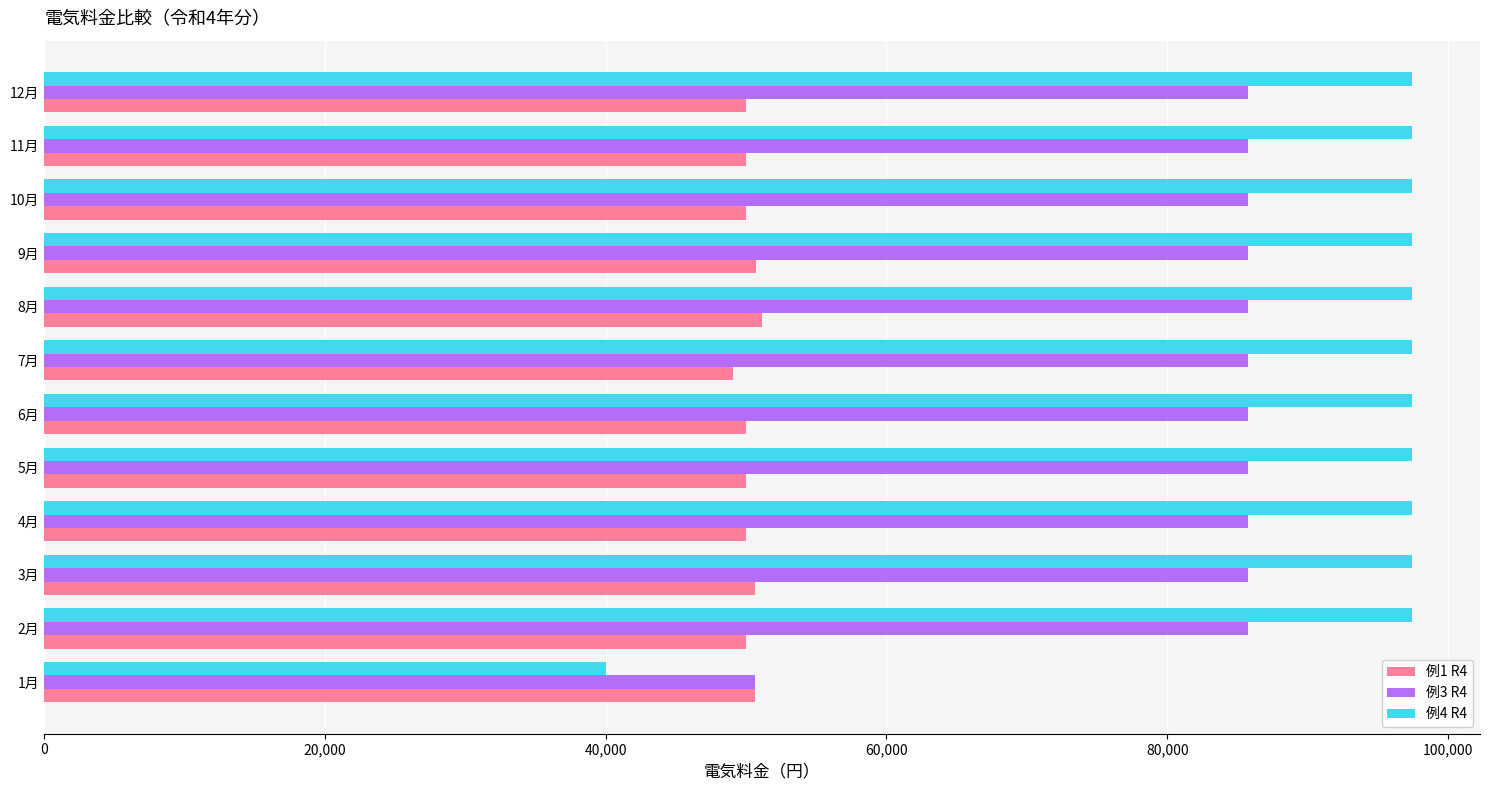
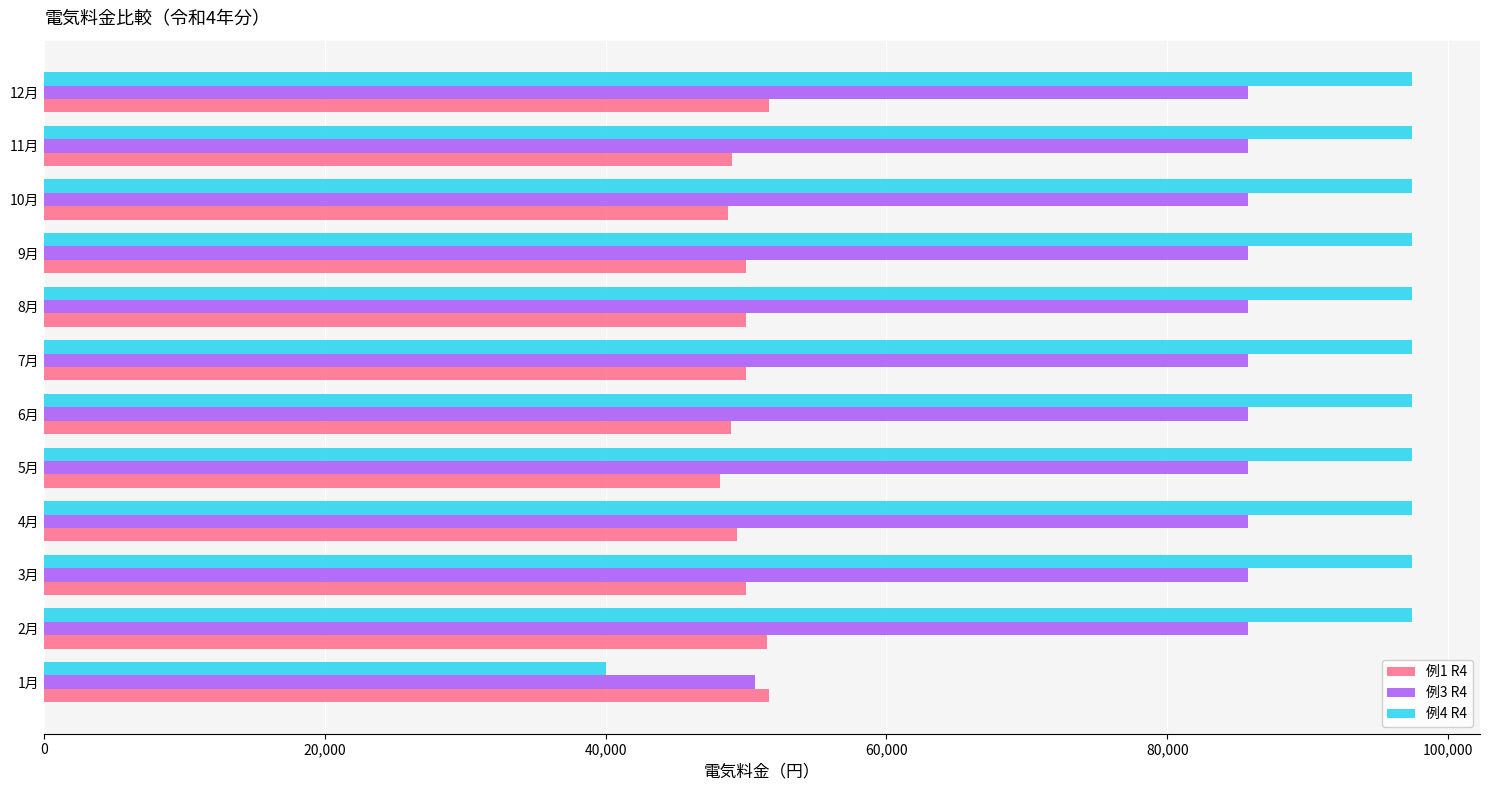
  {
    "例1 R4": {
-     "12月": "50,000",
-     "11月": "50,000",
-     "10月": "50,000",
-     "9月": "50,700",
-     "8月": "51,200",
-     "7月": "49,000",
-     "6月": "50,000",
-     "5月": "50,000",
-     "4月": "50,000",
-     "3月": "50,600",
-     "2月": "50,000",
-     "1月": "50,600"
+     "12月": "51,600",
+     "11月": "49,000",
+     "10月": "48,700",
+     "9月": "50,000",
+     "8月": "50,000",
+     "7月": "50,000",
+     "6月": "48,900",
+     "5月": "48,100",
+     "4月": "49,400",
+     "3月": "50,000",
+     "2月": "51,500",
+     "1月": "51,700"
    },
    "例3 R4": {
      "12月": "85,700",
      "11月": "85,700",
      "10月": "85,700",
      "9月": "85,700",
      "8月": "85,700",
      "7月": "85,700",
      "6月": "85,700",
      "5月": "85,700",
      "4月": "85,700",
      "3月": "85,700",
      "2月": "85,700",
      "1月": "50,600"
    },
    "例4 R4": {
      "12月": "97,400",
      "11月": "97,400",
      "10月": "97,400",
      "9月": "97,400",
      "8月": "97,400",
      "7月": "97,400",
      "6月": "97,400",
      "5月": "97,400",
      "4月": "97,400",
      "3月": "97,400",
      "2月": "97,400",
      "1月": "40,000"
    }
  }
